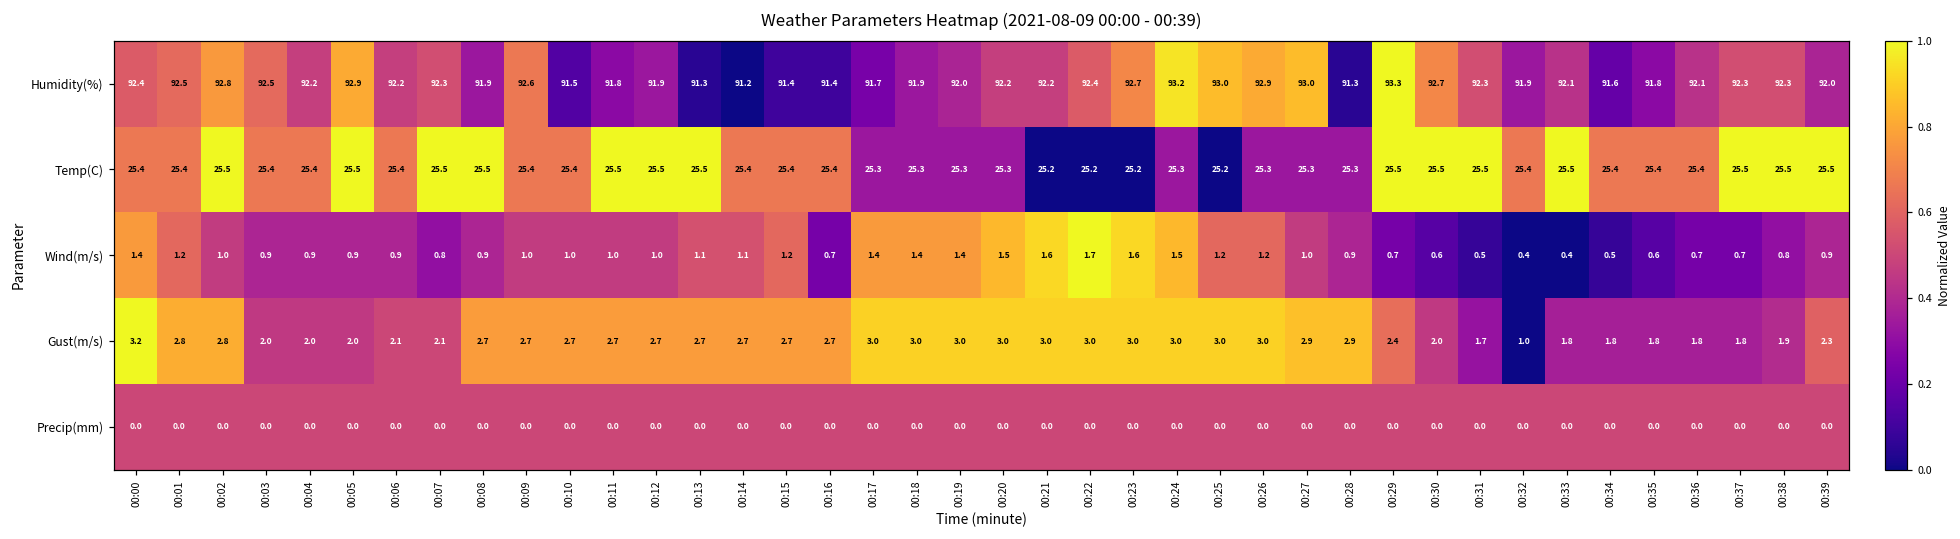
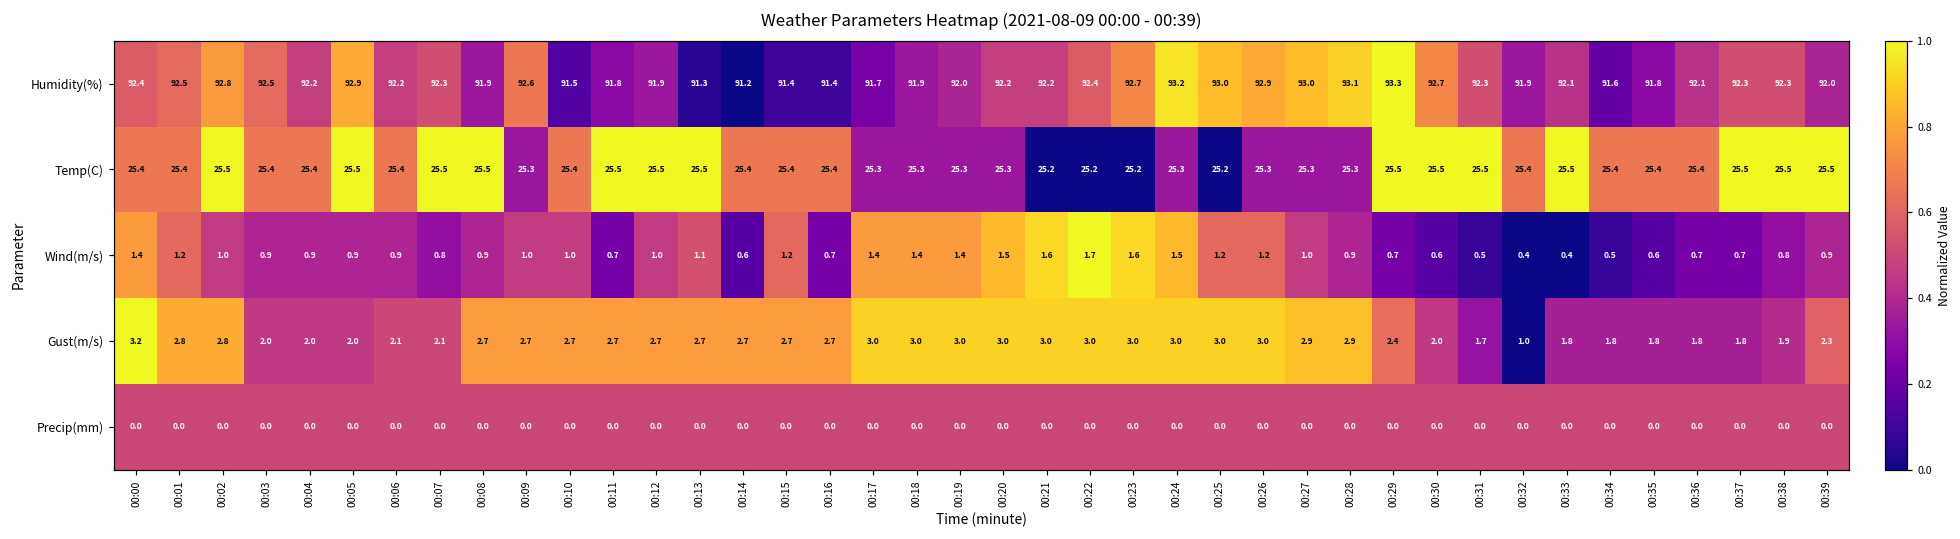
  {
    "Humidity(%)": {
      "00:00": 92.4,
      "00:01": 92.5,
      "00:02": 92.8,
      "00:03": 92.5,
      "00:04": 92.2,
      "00:05": 92.9,
      "00:06": 92.2,
      "00:07": 92.3,
      "00:08": 91.9,
      "00:09": 92.6,
      "00:10": 91.5,
      "00:11": 91.8,
      "00:12": 91.9,
      "00:13": 91.3,
      "00:14": 91.2,
      "00:15": 91.4,
      "00:16": 91.4,
      "00:17": 91.7,
      "00:18": 91.9,
      "00:19": 92.0,
      "00:20": 92.2,
      "00:21": 92.2,
      "00:22": 92.4,
      "00:23": 92.7,
      "00:24": 93.2,
      "00:25": 93.0,
      "00:26": 92.9,
      "00:27": 93.0,
-     "00:28": 91.3,
+     "00:28": 93.1,
      "00:29": 93.3,
      "00:30": 92.7,
      "00:31": 92.3,
      "00:32": 91.9,
      "00:33": 92.1,
      "00:34": 91.6,
      "00:35": 91.8,
      "00:36": 92.1,
      "00:37": 92.3,
      "00:38": 92.3,
      "00:39": 92.0
    },
    "Temp(C)": {
      "00:00": 25.4,
      "00:01": 25.4,
      "00:02": 25.5,
      "00:03": 25.4,
      "00:04": 25.4,
      "00:05": 25.5,
      "00:06": 25.4,
      "00:07": 25.5,
      "00:08": 25.5,
-     "00:09": 25.4,
+     "00:09": 25.3,
      "00:10": 25.4,
      "00:11": 25.5,
      "00:12": 25.5,
      "00:13": 25.5,
      "00:14": 25.4,
      "00:15": 25.4,
      "00:16": 25.4,
      "00:17": 25.3,
      "00:18": 25.3,
      "00:19": 25.3,
      "00:20": 25.3,
      "00:21": 25.2,
      "00:22": 25.2,
      "00:23": 25.2,
      "00:24": 25.3,
      "00:25": 25.2,
      "00:26": 25.3,
      "00:27": 25.3,
      "00:28": 25.3,
      "00:29": 25.5,
      "00:30": 25.5,
      "00:31": 25.5,
      "00:32": 25.4,
      "00:33": 25.5,
      "00:34": 25.4,
      "00:35": 25.4,
      "00:36": 25.4,
      "00:37": 25.5,
      "00:38": 25.5,
      "00:39": 25.5
    },
    "Wind(m/s)": {
      "00:00": 1.4,
      "00:01": 1.2,
      "00:02": 1.0,
      "00:03": 0.9,
      "00:04": 0.9,
      "00:05": 0.9,
      "00:06": 0.9,
      "00:07": 0.8,
      "00:08": 0.9,
      "00:09": 1.0,
      "00:10": 1.0,
-     "00:11": 1.0,
+     "00:11": 0.7,
      "00:12": 1.0,
      "00:13": 1.1,
-     "00:14": 1.1,
+     "00:14": 0.6,
      "00:15": 1.2,
      "00:16": 0.7,
      "00:17": 1.4,
      "00:18": 1.4,
      "00:19": 1.4,
      "00:20": 1.5,
      "00:21": 1.6,
      "00:22": 1.7,
      "00:23": 1.6,
      "00:24": 1.5,
      "00:25": 1.2,
      "00:26": 1.2,
      "00:27": 1.0,
      "00:28": 0.9,
      "00:29": 0.7,
      "00:30": 0.6,
      "00:31": 0.5,
      "00:32": 0.4,
      "00:33": 0.4,
      "00:34": 0.5,
      "00:35": 0.6,
      "00:36": 0.7,
      "00:37": 0.7,
      "00:38": 0.8,
      "00:39": 0.9
    },
    "Gust(m/s)": {
      "00:00": 3.2,
      "00:01": 2.8,
      "00:02": 2.8,
      "00:03": 2.0,
      "00:04": 2.0,
      "00:05": 2.0,
      "00:06": 2.1,
      "00:07": 2.1,
      "00:08": 2.7,
      "00:09": 2.7,
      "00:10": 2.7,
      "00:11": 2.7,
      "00:12": 2.7,
      "00:13": 2.7,
      "00:14": 2.7,
      "00:15": 2.7,
      "00:16": 2.7,
      "00:17": 3.0,
      "00:18": 3.0,
      "00:19": 3.0,
      "00:20": 3.0,
      "00:21": 3.0,
      "00:22": 3.0,
      "00:23": 3.0,
      "00:24": 3.0,
      "00:25": 3.0,
      "00:26": 3.0,
      "00:27": 2.9,
      "00:28": 2.9,
      "00:29": 2.4,
      "00:30": 2.0,
      "00:31": 1.7,
      "00:32": 1.0,
      "00:33": 1.8,
      "00:34": 1.8,
      "00:35": 1.8,
      "00:36": 1.8,
      "00:37": 1.8,
      "00:38": 1.9,
      "00:39": 2.3
    },
    "Precip(mm)": {
      "00:00": 0.0,
      "00:01": 0.0,
      "00:02": 0.0,
      "00:03": 0.0,
      "00:04": 0.0,
      "00:05": 0.0,
      "00:06": 0.0,
      "00:07": 0.0,
      "00:08": 0.0,
      "00:09": 0.0,
      "00:10": 0.0,
      "00:11": 0.0,
      "00:12": 0.0,
      "00:13": 0.0,
      "00:14": 0.0,
      "00:15": 0.0,
      "00:16": 0.0,
      "00:17": 0.0,
      "00:18": 0.0,
      "00:19": 0.0,
      "00:20": 0.0,
      "00:21": 0.0,
      "00:22": 0.0,
      "00:23": 0.0,
      "00:24": 0.0,
      "00:25": 0.0,
      "00:26": 0.0,
      "00:27": 0.0,
      "00:28": 0.0,
      "00:29": 0.0,
      "00:30": 0.0,
      "00:31": 0.0,
      "00:32": 0.0,
      "00:33": 0.0,
      "00:34": 0.0,
      "00:35": 0.0,
      "00:36": 0.0,
      "00:37": 0.0,
      "00:38": 0.0,
      "00:39": 0.0
    }
  }
